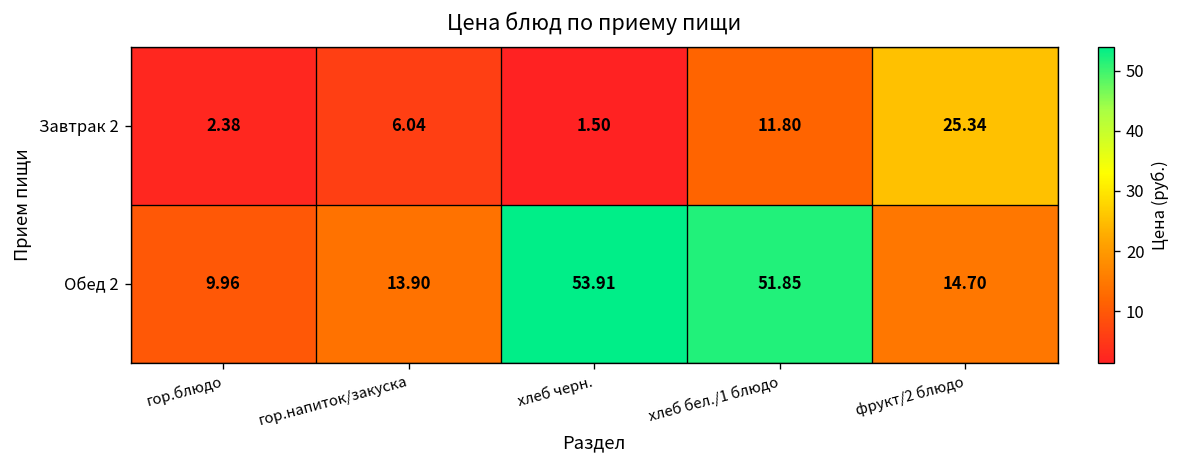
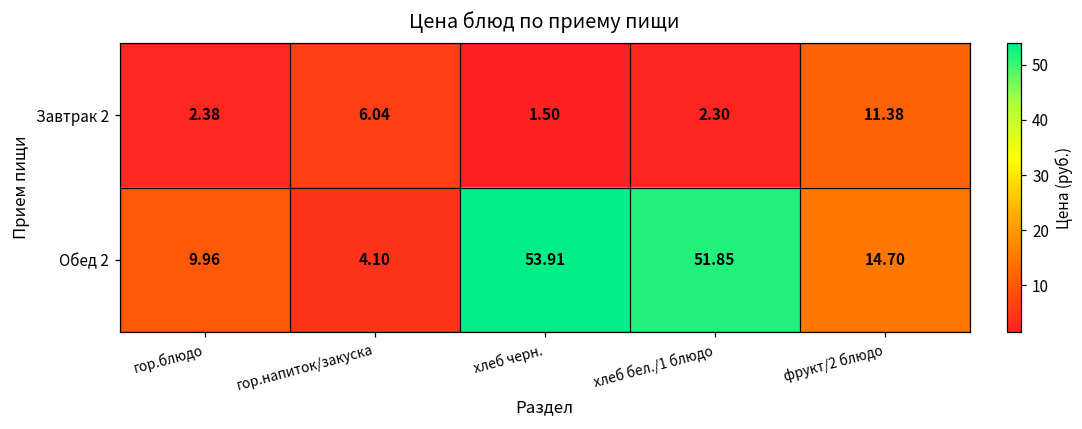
  {
    "Завтрак 2": {
      "гор.блюдо": 2.38,
      "гор.напиток/закуска": 6.04,
      "хлеб черн.": 1.50,
-     "хлеб бел./1 блюдо": 11.80,
-     "фрукт/2 блюдо": 25.34
+     "хлеб бел./1 блюдо": 2.30,
+     "фрукт/2 блюдо": 11.38
    },
    "Обед 2": {
      "гор.блюдо": 9.96,
-     "гор.напиток/закуска": 13.90,
+     "гор.напиток/закуска": 4.10,
      "хлеб черн.": 53.91,
      "хлеб бел./1 блюдо": 51.85,
      "фрукт/2 блюдо": 14.70
    }
  }
